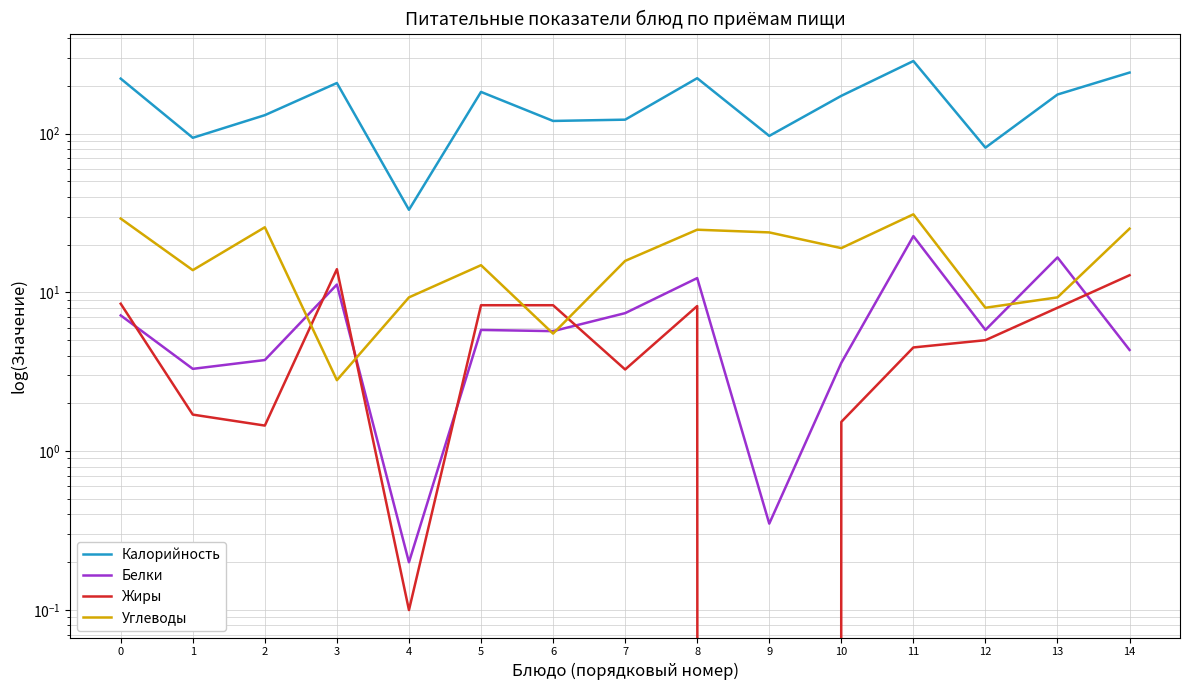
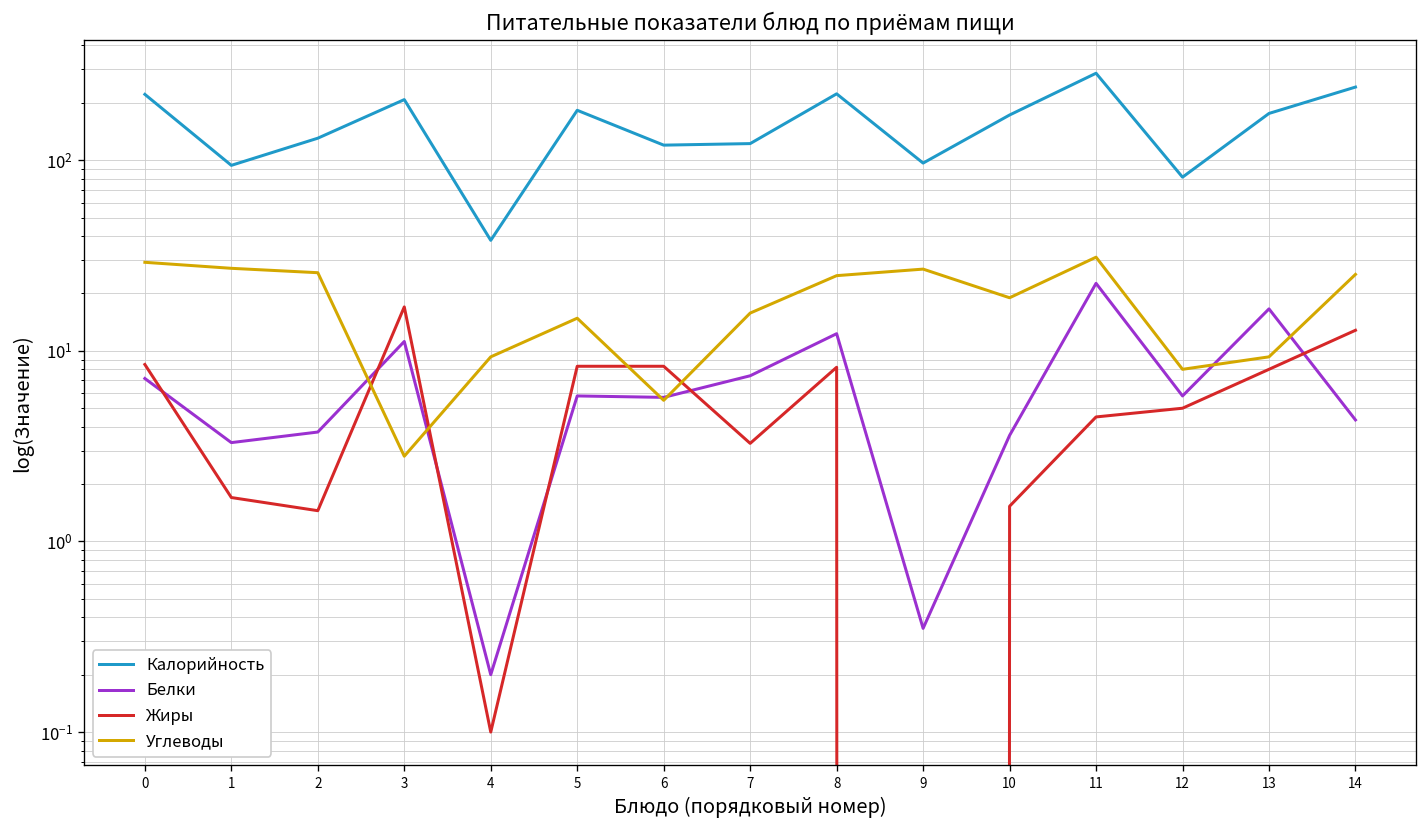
  {
    "Калорийность": {
      "0": 220,
      "1": 90,
      "2": 130,
      "3": 210,
-     "4": 33,
+     "4": 38,
      "5": 180,
      "6": 120,
      "7": 120,
      "8": 220,
      "9": 100,
      "10": 170,
      "11": 290,
      "12": 80,
      "13": 180,
      "14": 240
    },
    "Белки": {
      "0": 7,
      "1": 3.3,
      "2": 3.8,
      "3": 11,
      "4": 0.20,
      "5": 6,
      "7": 7,
      "8": 12,
      "9": 0.35,
      "10": 3.6,
      "11": 23,
      "12": 6,
      "13": 17,
      "14": 4.3
    },
    "Жиры": {
      "0": 8,
      "1": 1.7,
      "2": 1.5,
-     "3": 14,
+     "3": 17,
      "4": 0.10,
      "5": 8,
      "6": 8,
      "7": 3.3,
      "8": 8,
      "10": 1.5,
      "11": 4.5,
      "12": 5,
      "13": 8,
      "14": 13
    },
    "Углеводы": {
      "0": 29,
-     "1": 14,
+     "1": 27,
      "2": 26,
      "3": 2.8,
      "4": 9,
      "5": 15,
      "7": 16,
      "8": 25,
-     "9": 24,
+     "9": 27,
      "10": 19,
      "11": 31,
      "12": 8,
      "13": 9,
      "14": 25
    }
  }
